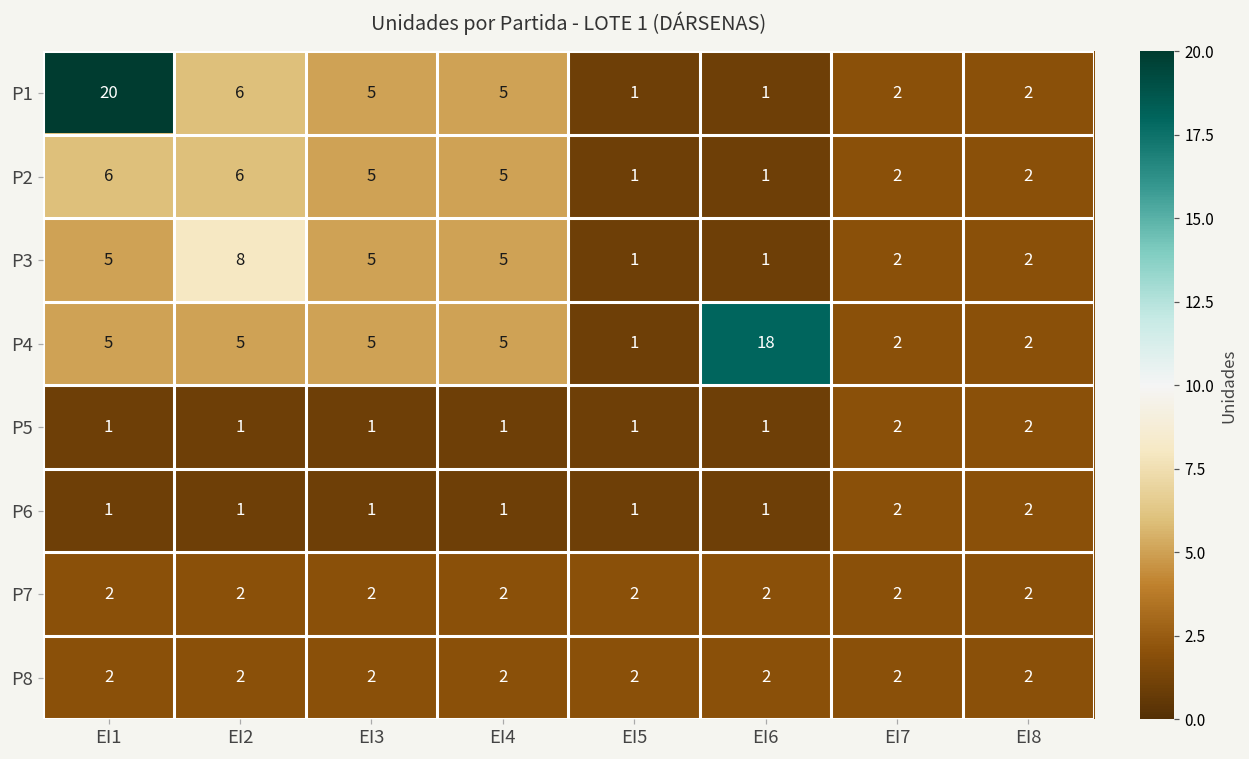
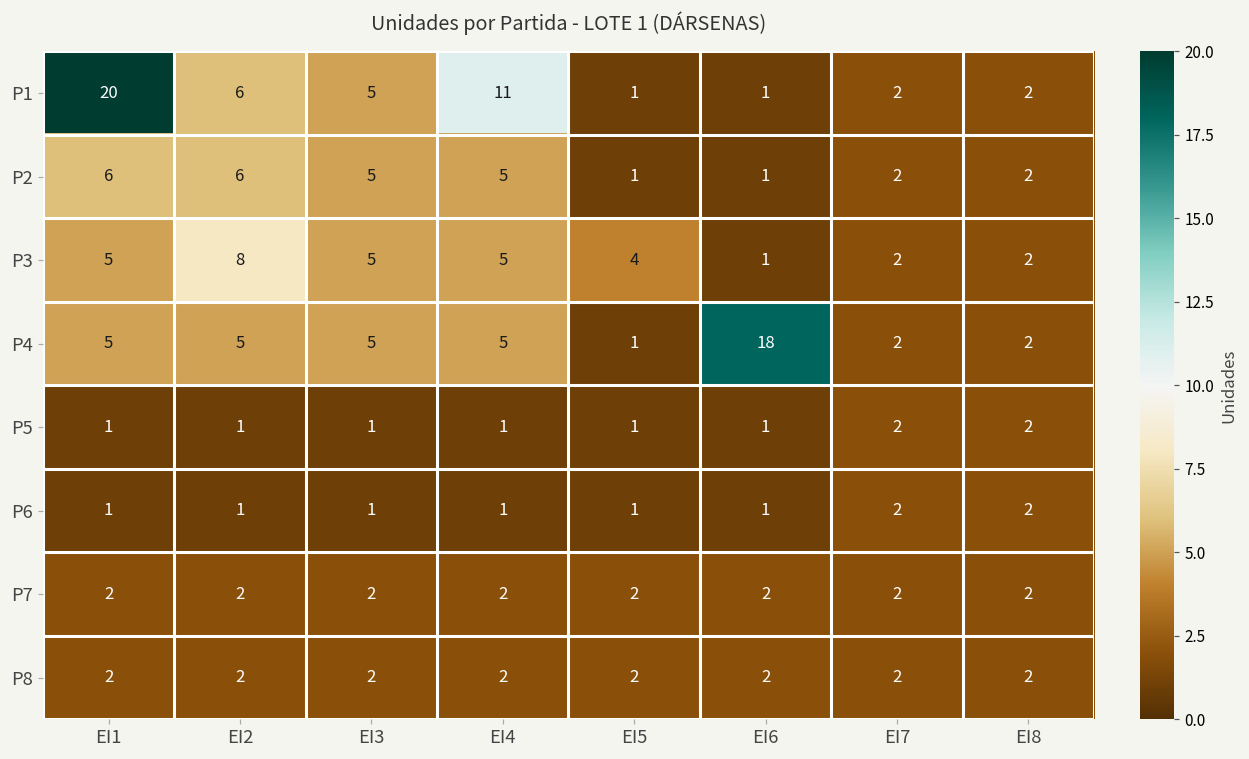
  {
    "P1": {
      "EI1": 20,
      "EI2": 6,
      "EI3": 5,
-     "EI4": 5,
+     "EI4": 11,
      "EI5": 1,
      "EI6": 1,
      "EI7": 2,
      "EI8": 2
    },
    "P2": {
      "EI1": 6,
      "EI2": 6,
      "EI3": 5,
      "EI4": 5,
      "EI5": 1,
      "EI6": 1,
      "EI7": 2,
      "EI8": 2
    },
    "P3": {
      "EI1": 5,
      "EI2": 8,
      "EI3": 5,
      "EI4": 5,
-     "EI5": 1,
+     "EI5": 4,
      "EI6": 1,
      "EI7": 2,
      "EI8": 2
    },
    "P4": {
      "EI1": 5,
      "EI2": 5,
      "EI3": 5,
      "EI4": 5,
      "EI5": 1,
      "EI6": 18,
      "EI7": 2,
      "EI8": 2
    },
    "P5": {
      "EI1": 1,
      "EI2": 1,
      "EI3": 1,
      "EI4": 1,
      "EI5": 1,
      "EI6": 1,
      "EI7": 2,
      "EI8": 2
    },
    "P6": {
      "EI1": 1,
      "EI2": 1,
      "EI3": 1,
      "EI4": 1,
      "EI5": 1,
      "EI6": 1,
      "EI7": 2,
      "EI8": 2
    },
    "P7": {
      "EI1": 2,
      "EI2": 2,
      "EI3": 2,
      "EI4": 2,
      "EI5": 2,
      "EI6": 2,
      "EI7": 2,
      "EI8": 2
    },
    "P8": {
      "EI1": 2,
      "EI2": 2,
      "EI3": 2,
      "EI4": 2,
      "EI5": 2,
      "EI6": 2,
      "EI7": 2,
      "EI8": 2
    }
  }
